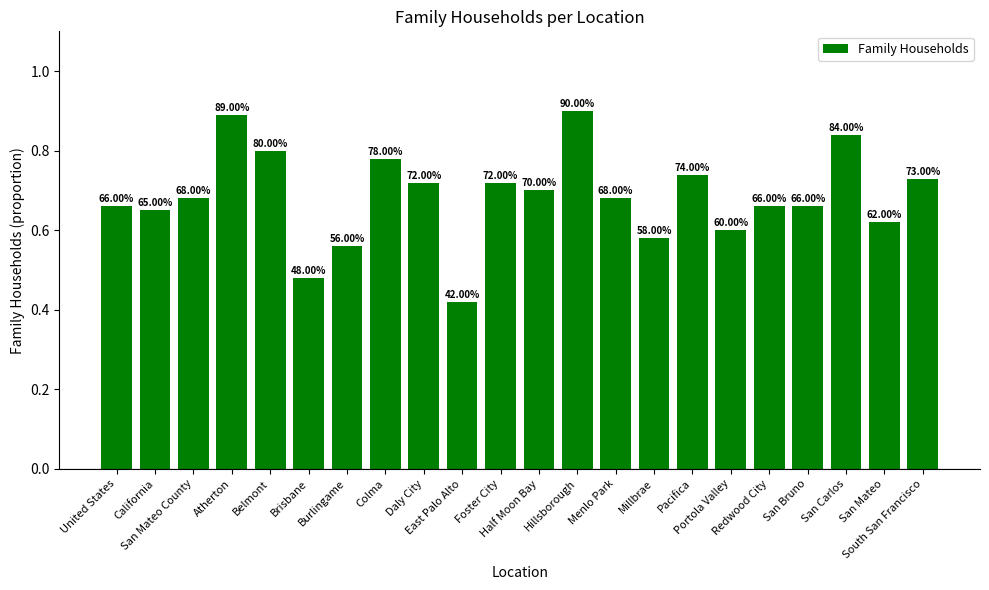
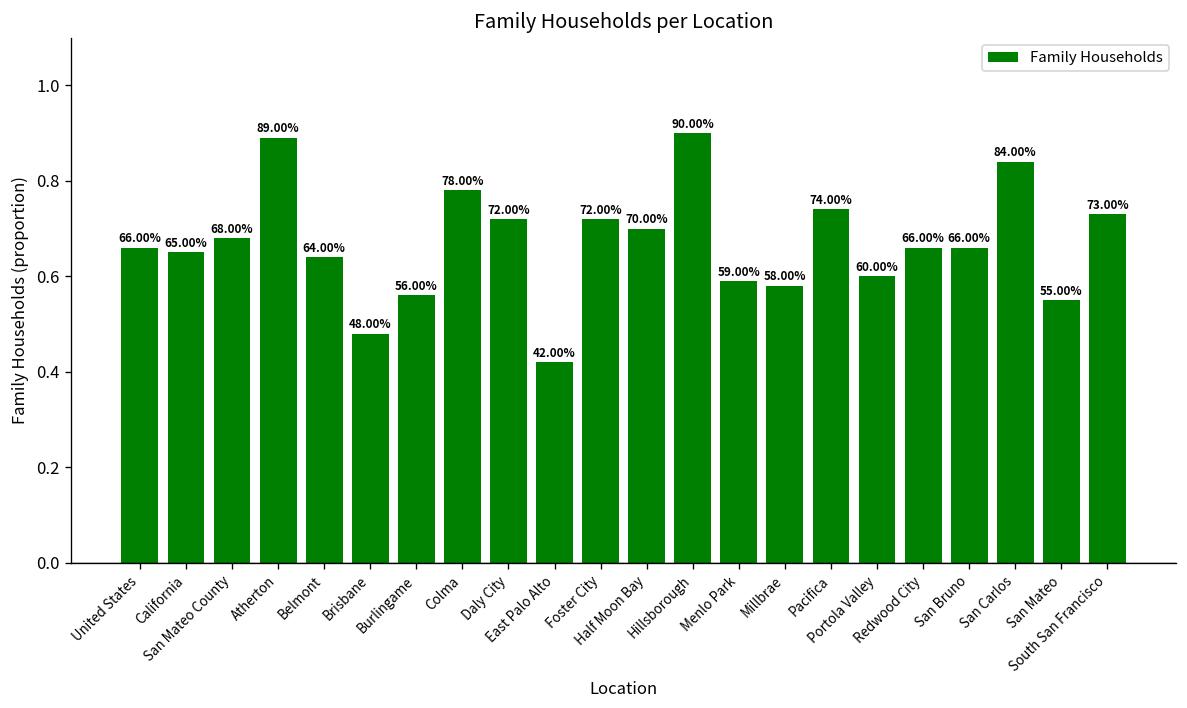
  {
    "United States": "66.00%",
    "California": "65.00%",
    "San Mateo County": "68.00%",
    "Atherton": "89.00%",
-   "Belmont": "80.00%",
+   "Belmont": "64.00%",
    "Brisbane": "48.00%",
    "Burlingame": "56.00%",
    "Colma": "78.00%",
    "Daly City": "72.00%",
    "East Palo Alto": "42.00%",
    "Foster City": "72.00%",
    "Half Moon Bay": "70.00%",
    "Hillsborough": "90.00%",
-   "Menlo Park": "68.00%",
+   "Menlo Park": "59.00%",
    "Millbrae": "58.00%",
    "Pacifica": "74.00%",
    "Portola Valley": "60.00%",
    "Redwood City": "66.00%",
    "San Bruno": "66.00%",
    "San Carlos": "84.00%",
-   "San Mateo": "62.00%",
+   "San Mateo": "55.00%",
    "South San Francisco": "73.00%"
  }
